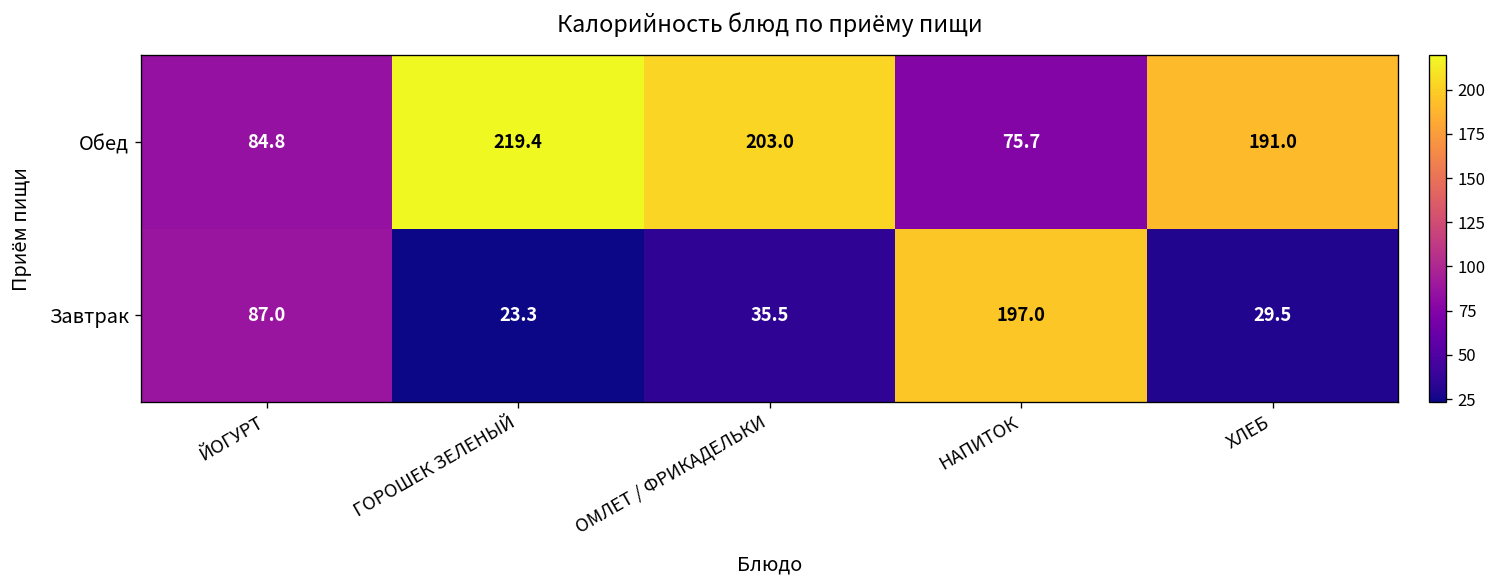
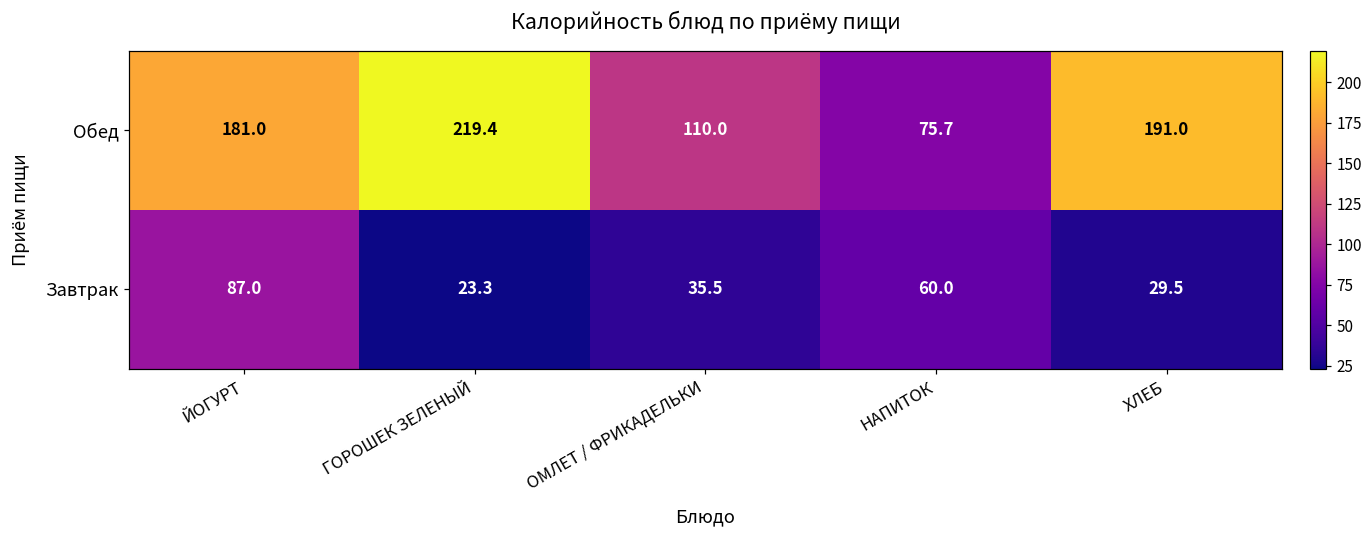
  {
    "Обед": {
-     "ЙОГУРТ": 84.8,
+     "ЙОГУРТ": 181.0,
      "ГОРОШЕК ЗЕЛЕНЫЙ": 219.4,
-     "ОМЛЕТ / ФРИКАДЕЛЬКИ": 203.0,
+     "ОМЛЕТ / ФРИКАДЕЛЬКИ": 110.0,
      "НАПИТОК": 75.7,
      "ХЛЕБ": 191.0
    },
    "Завтрак": {
      "ЙОГУРТ": 87.0,
      "ГОРОШЕК ЗЕЛЕНЫЙ": 23.3,
      "ОМЛЕТ / ФРИКАДЕЛЬКИ": 35.5,
-     "НАПИТОК": 197.0,
+     "НАПИТОК": 60.0,
      "ХЛЕБ": 29.5
    }
  }
